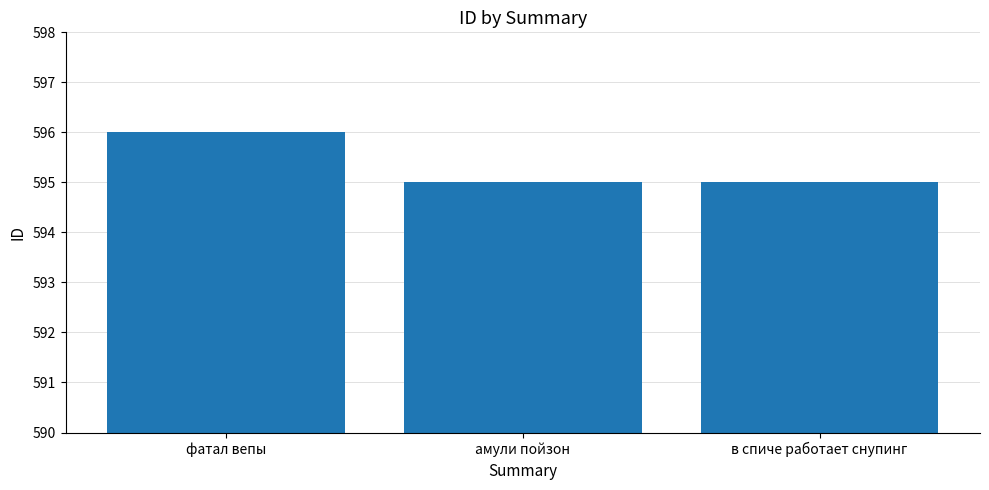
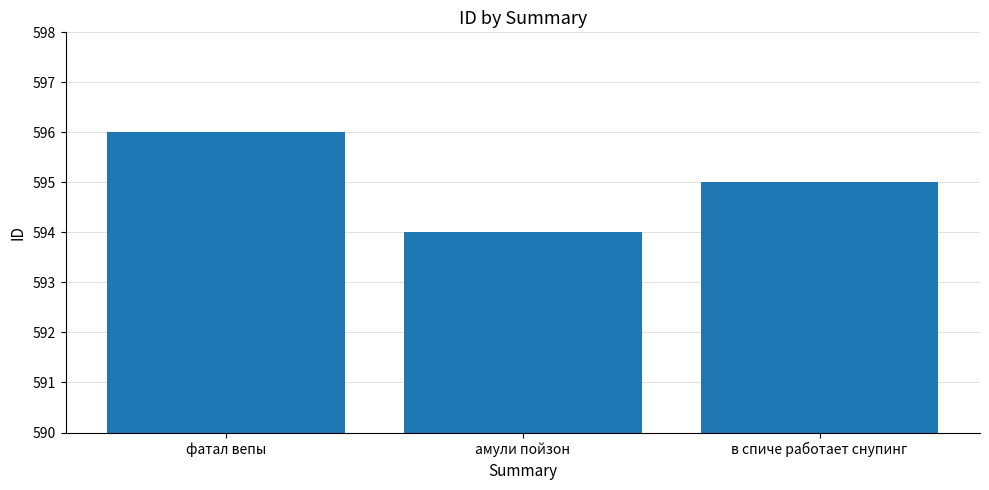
  {
    "фатал вепы": 596,
-   "амули пойзон": 595,
+   "амули пойзон": 594,
    "в спиче работает снупинг": 595
  }
